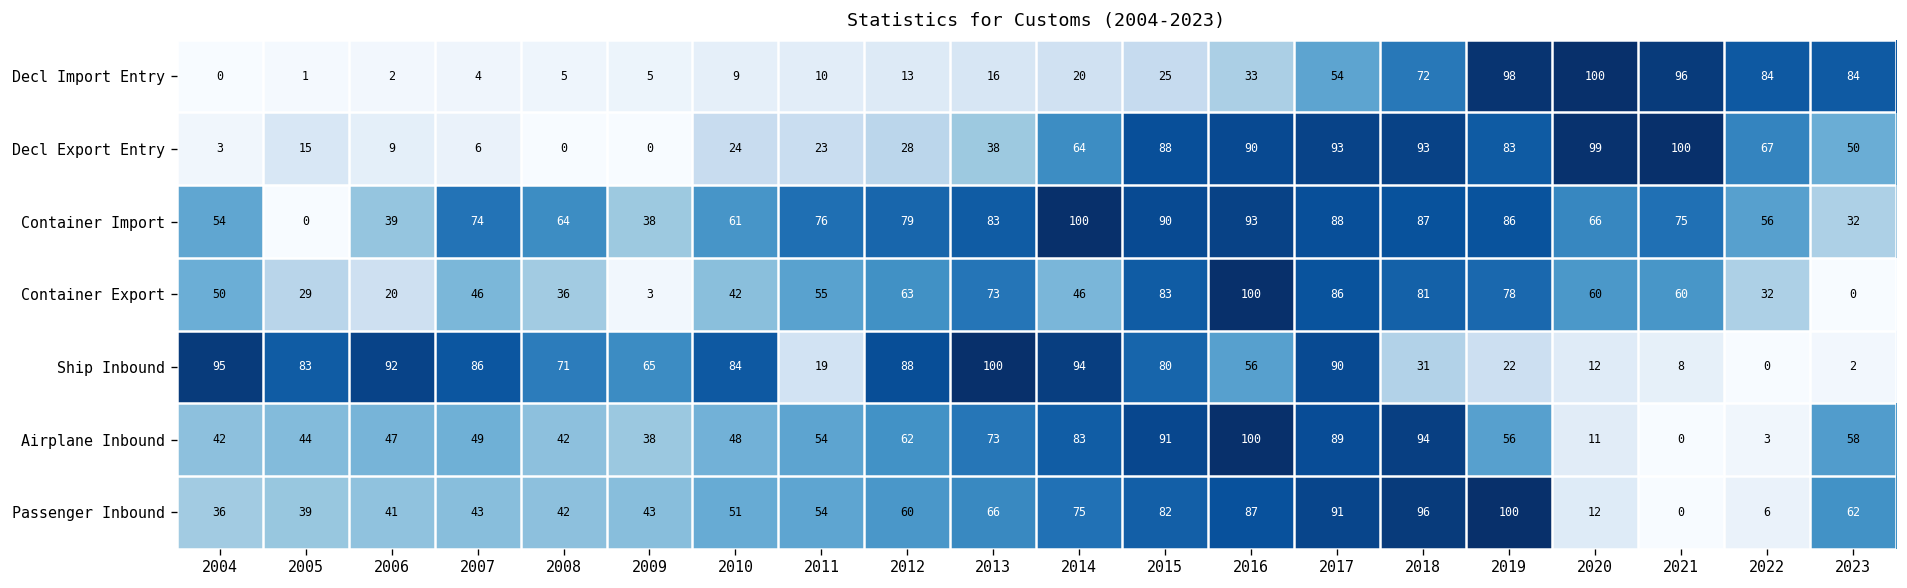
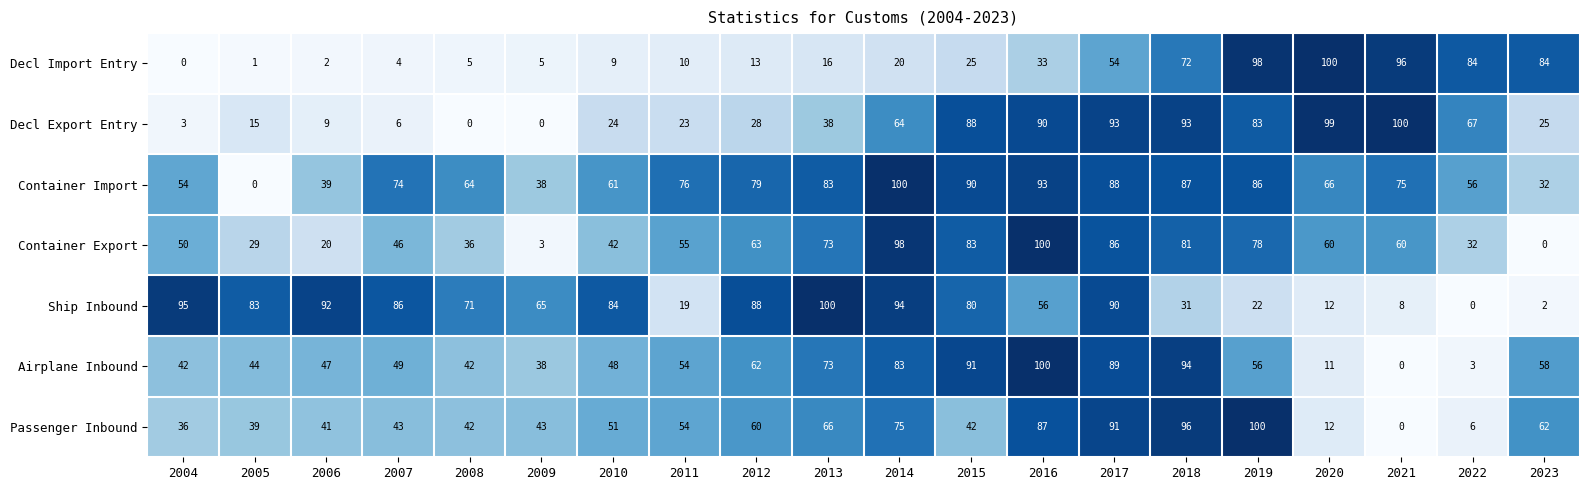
  {
    "Decl Import Entry": {
      "2004": 0,
      "2005": 1,
      "2006": 2,
      "2007": 4,
      "2008": 5,
      "2009": 5,
      "2010": 9,
      "2011": 10,
      "2012": 13,
      "2013": 16,
      "2014": 20,
      "2015": 25,
      "2016": 33,
      "2017": 54,
      "2018": 72,
      "2019": 98,
      "2020": 100,
      "2021": 96,
      "2022": 84,
      "2023": 84
    },
    "Decl Export Entry": {
      "2004": 3,
      "2005": 15,
      "2006": 9,
      "2007": 6,
      "2008": 0,
      "2009": 0,
      "2010": 24,
      "2011": 23,
      "2012": 28,
      "2013": 38,
      "2014": 64,
      "2015": 88,
      "2016": 90,
      "2017": 93,
      "2018": 93,
      "2019": 83,
      "2020": 99,
      "2021": 100,
      "2022": 67,
-     "2023": 50
+     "2023": 25
    },
    "Container Import": {
      "2004": 54,
      "2005": 0,
      "2006": 39,
      "2007": 74,
      "2008": 64,
      "2009": 38,
      "2010": 61,
      "2011": 76,
      "2012": 79,
      "2013": 83,
      "2014": 100,
      "2015": 90,
      "2016": 93,
      "2017": 88,
      "2018": 87,
      "2019": 86,
      "2020": 66,
      "2021": 75,
      "2022": 56,
      "2023": 32
    },
    "Container Export": {
      "2004": 50,
      "2005": 29,
      "2006": 20,
      "2007": 46,
      "2008": 36,
      "2009": 3,
      "2010": 42,
      "2011": 55,
      "2012": 63,
      "2013": 73,
-     "2014": 46,
+     "2014": 98,
      "2015": 83,
      "2016": 100,
      "2017": 86,
      "2018": 81,
      "2019": 78,
      "2020": 60,
      "2021": 60,
      "2022": 32,
      "2023": 0
    },
    "Ship Inbound": {
      "2004": 95,
      "2005": 83,
      "2006": 92,
      "2007": 86,
      "2008": 71,
      "2009": 65,
      "2010": 84,
      "2011": 19,
      "2012": 88,
      "2013": 100,
      "2014": 94,
      "2015": 80,
      "2016": 56,
      "2017": 90,
      "2018": 31,
      "2019": 22,
      "2020": 12,
      "2021": 8,
      "2022": 0,
      "2023": 2
    },
    "Airplane Inbound": {
      "2004": 42,
      "2005": 44,
      "2006": 47,
      "2007": 49,
      "2008": 42,
      "2009": 38,
      "2010": 48,
      "2011": 54,
      "2012": 62,
      "2013": 73,
      "2014": 83,
      "2015": 91,
      "2016": 100,
      "2017": 89,
      "2018": 94,
      "2019": 56,
      "2020": 11,
      "2021": 0,
      "2022": 3,
      "2023": 58
    },
    "Passenger Inbound": {
      "2004": 36,
      "2005": 39,
      "2006": 41,
      "2007": 43,
      "2008": 42,
      "2009": 43,
      "2010": 51,
      "2011": 54,
      "2012": 60,
      "2013": 66,
      "2014": 75,
-     "2015": 82,
+     "2015": 42,
      "2016": 87,
      "2017": 91,
      "2018": 96,
      "2019": 100,
      "2020": 12,
      "2021": 0,
      "2022": 6,
      "2023": 62
    }
  }
